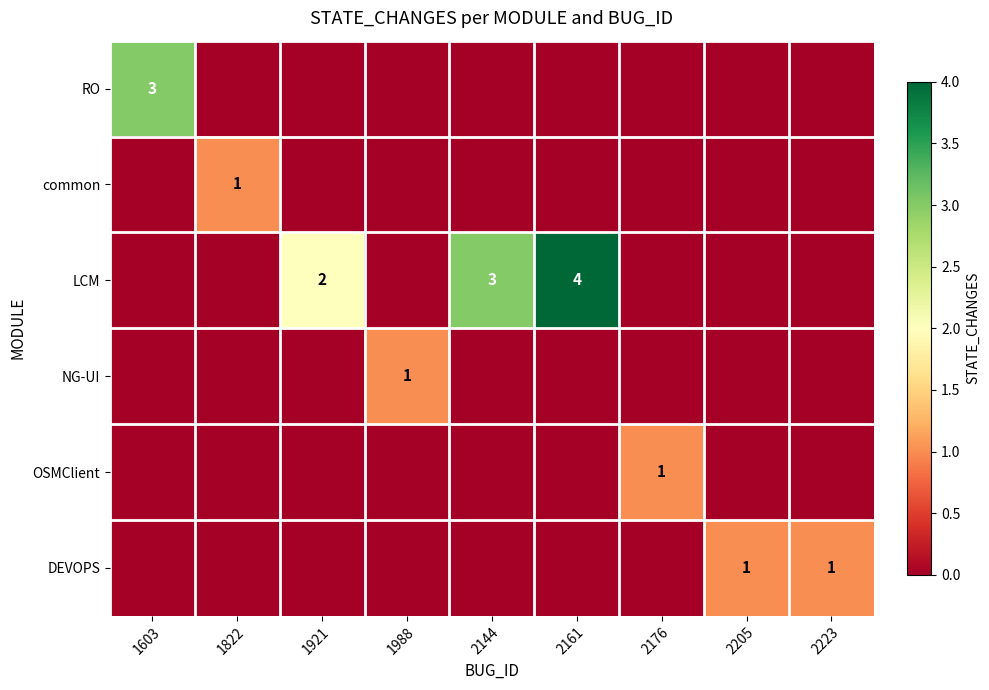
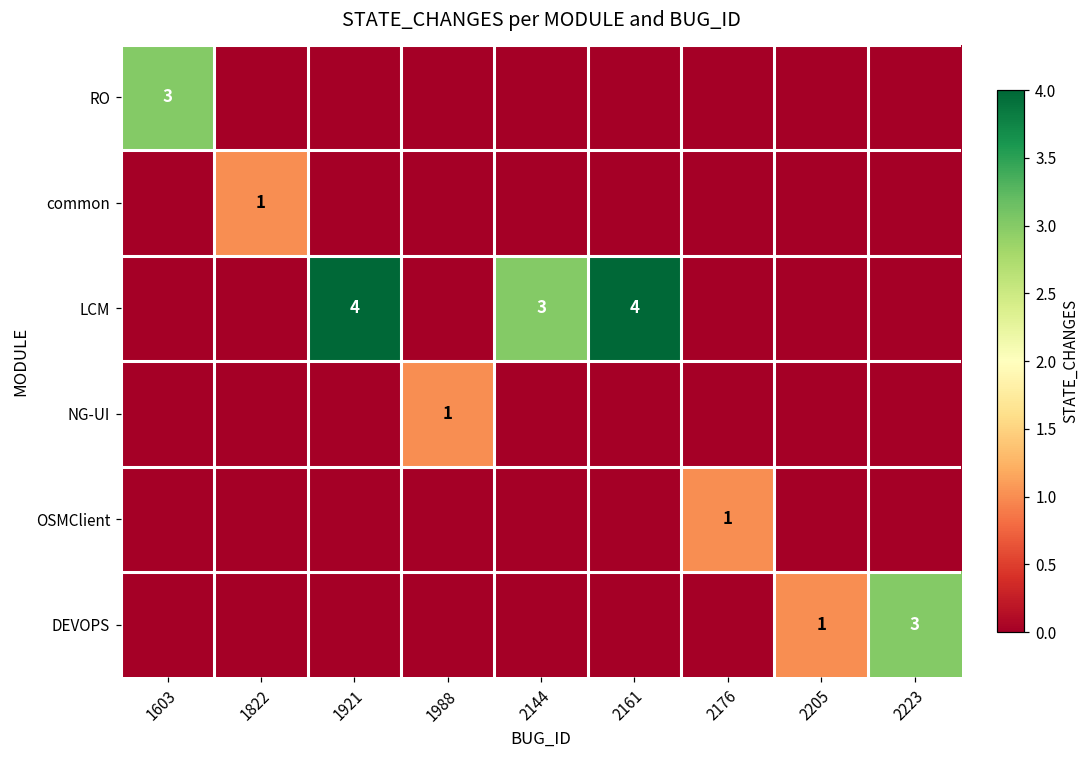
  {
    "RO": {
      "1603": 3
    },
    "common": {
      "1822": 1
    },
    "LCM": {
-     "1921": 2,
+     "1921": 4,
      "2144": 3,
      "2161": 4
    },
    "NG-UI": {
      "1988": 1
    },
    "OSMClient": {
      "2176": 1
    },
    "DEVOPS": {
      "2205": 1,
-     "2223": 1
+     "2223": 3
    }
  }
